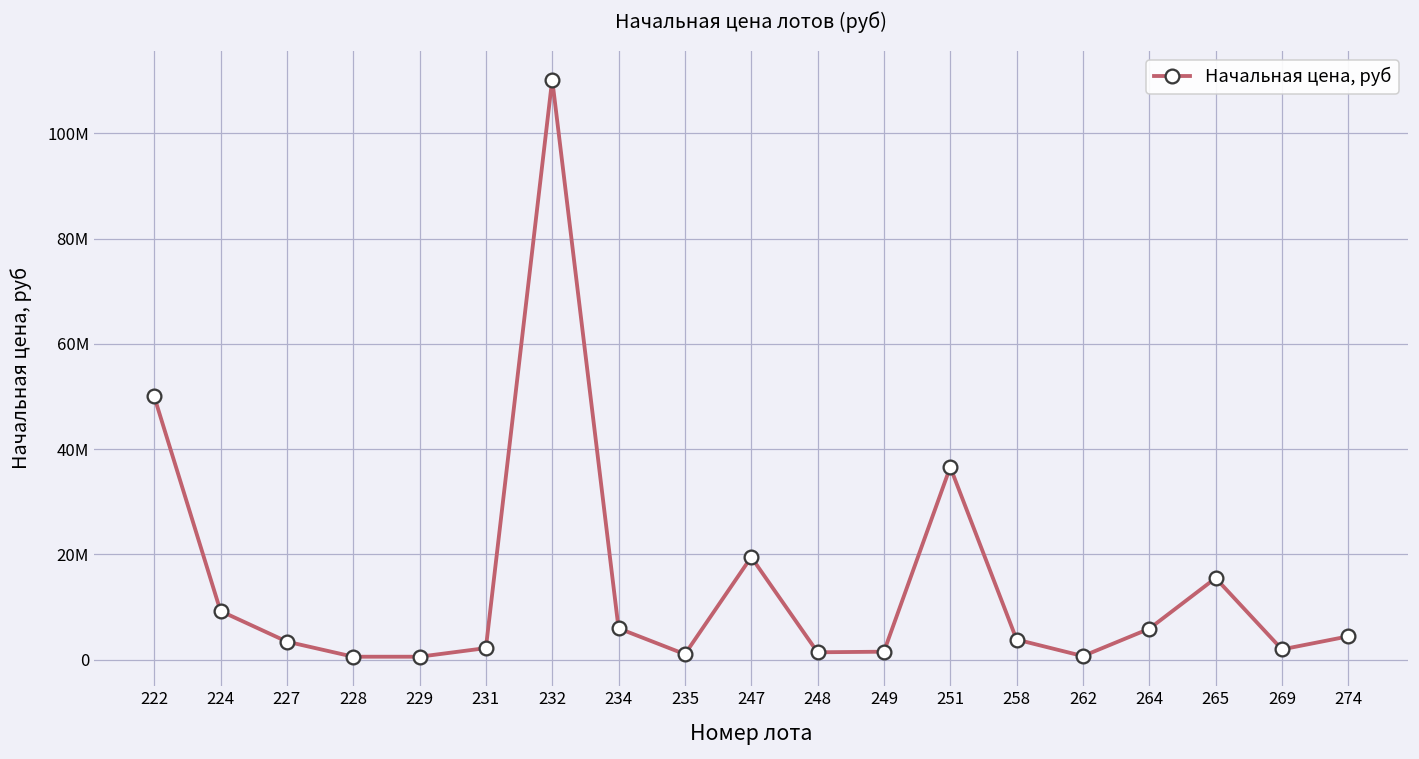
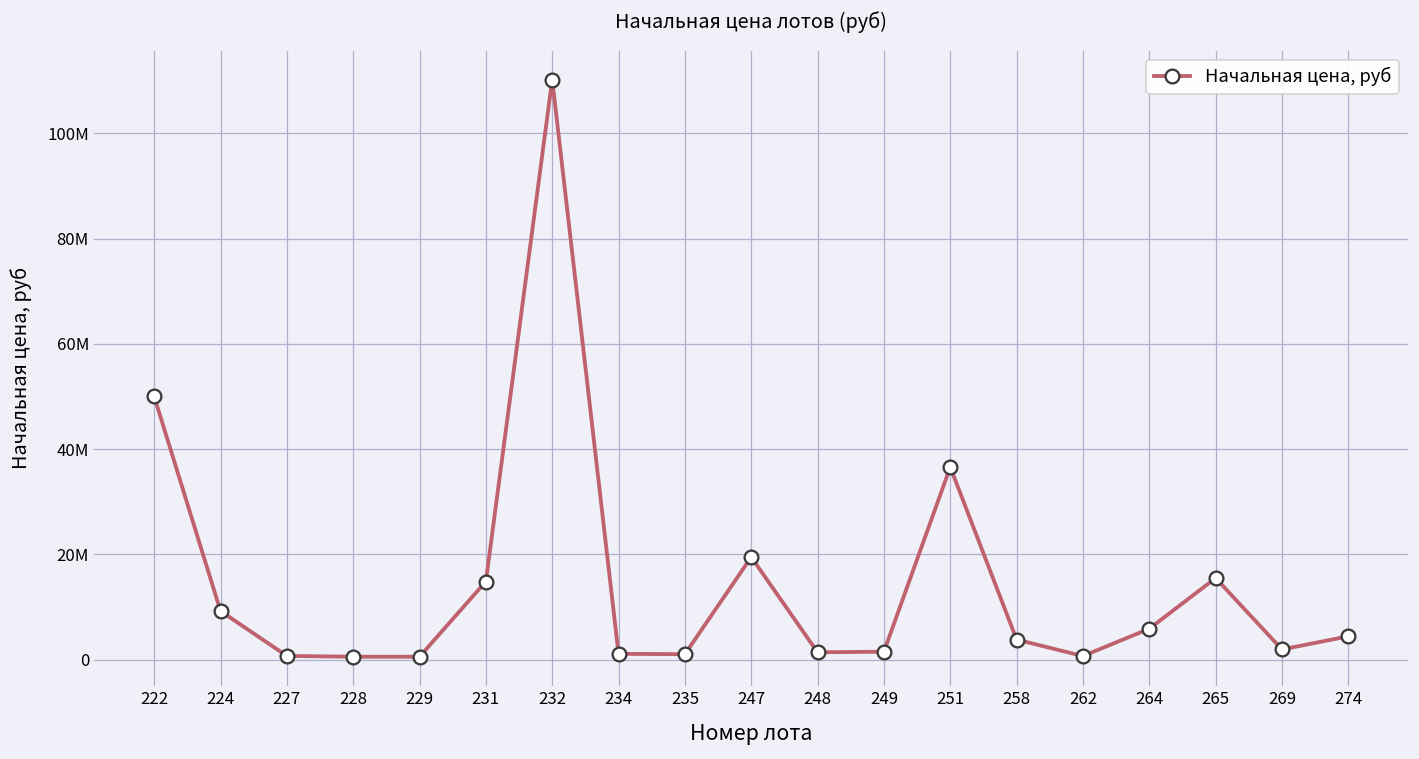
  {
    "222": 50000000,
    "224": 9000000,
-   "227": 3000000,
+   "227": 1000000,
    "228": 1000000,
    "229": 1000000,
-   "231": 2000000,
+   "231": 15000000,
    "232": 110000000,
-   "234": 6000000,
+   "234": 1000000,
    "235": 1000000,
    "247": 19000000,
    "248": 1000000,
    "249": 1000000,
    "251": 37000000,
    "258": 4000000,
    "262": 1000000,
    "264": 6000000,
    "265": 15000000,
    "269": 2000000,
    "274": 4000000
  }
